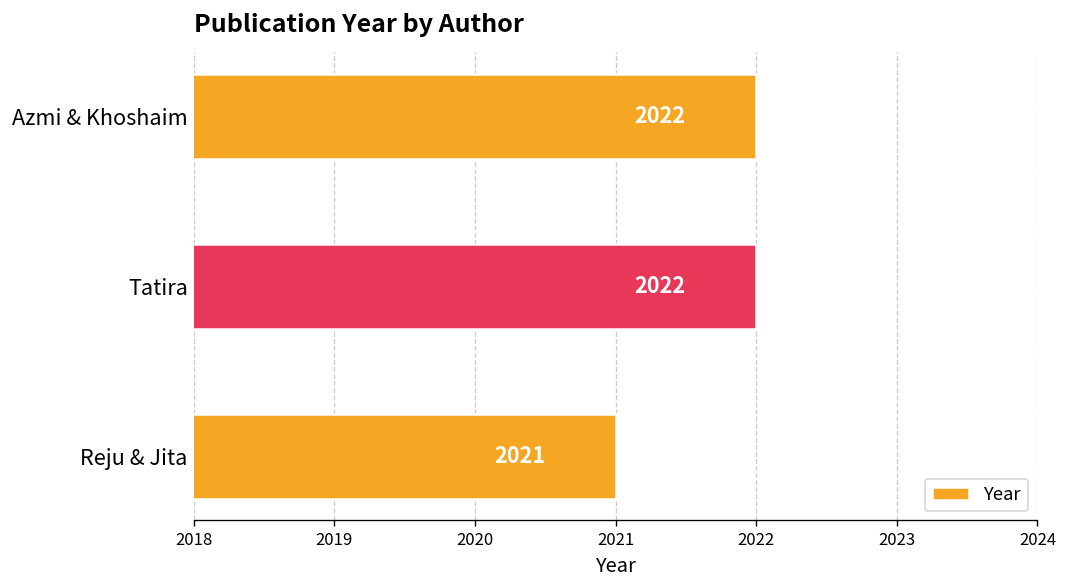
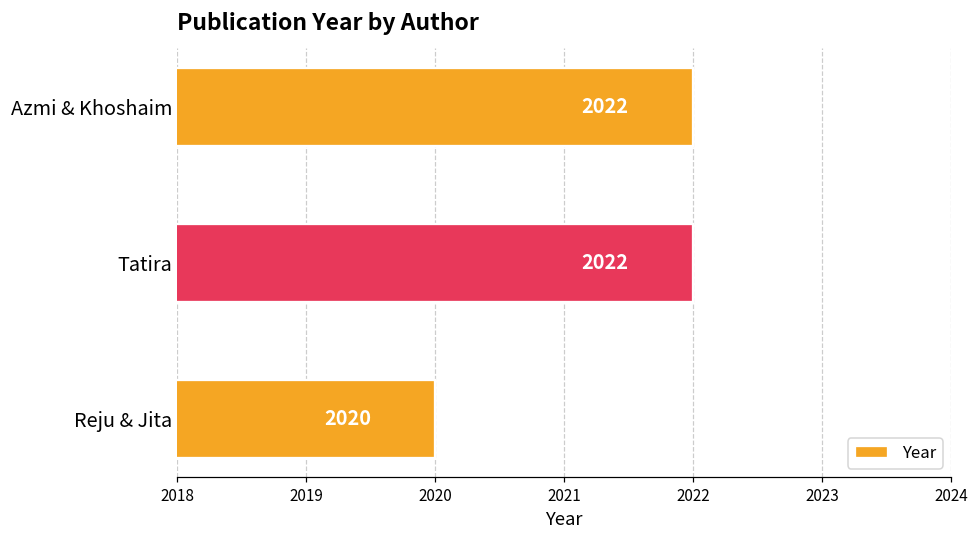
  {
    "Azmi & Khoshaim": 2022,
    "Tatira": 2022,
-   "Reju & Jita": 2021
+   "Reju & Jita": 2020
  }
